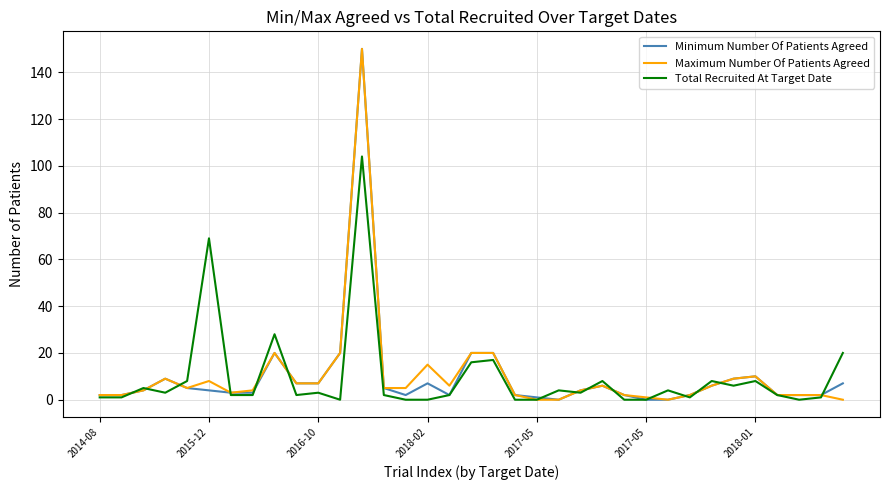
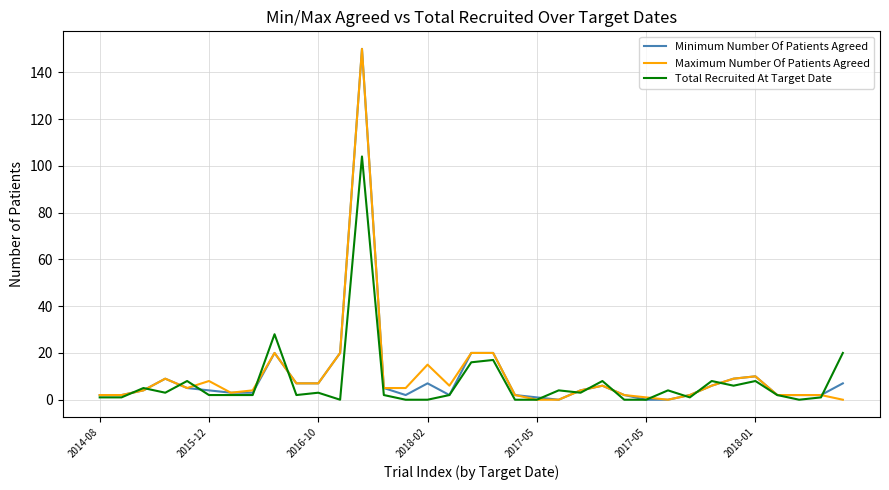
  {
    "Minimum Number Of Patients Agreed": {
      "2015-12": 4,
      "2018-02": 7
    },
    "Maximum Number Of Patients Agreed": {
      "2015-12": 8,
      "2018-02": 15
    },
    "Total Recruited At Target Date": {
-     "2015-12": 69,
+     "2015-12": 2,
      "2018-02": 0
    }
  }
